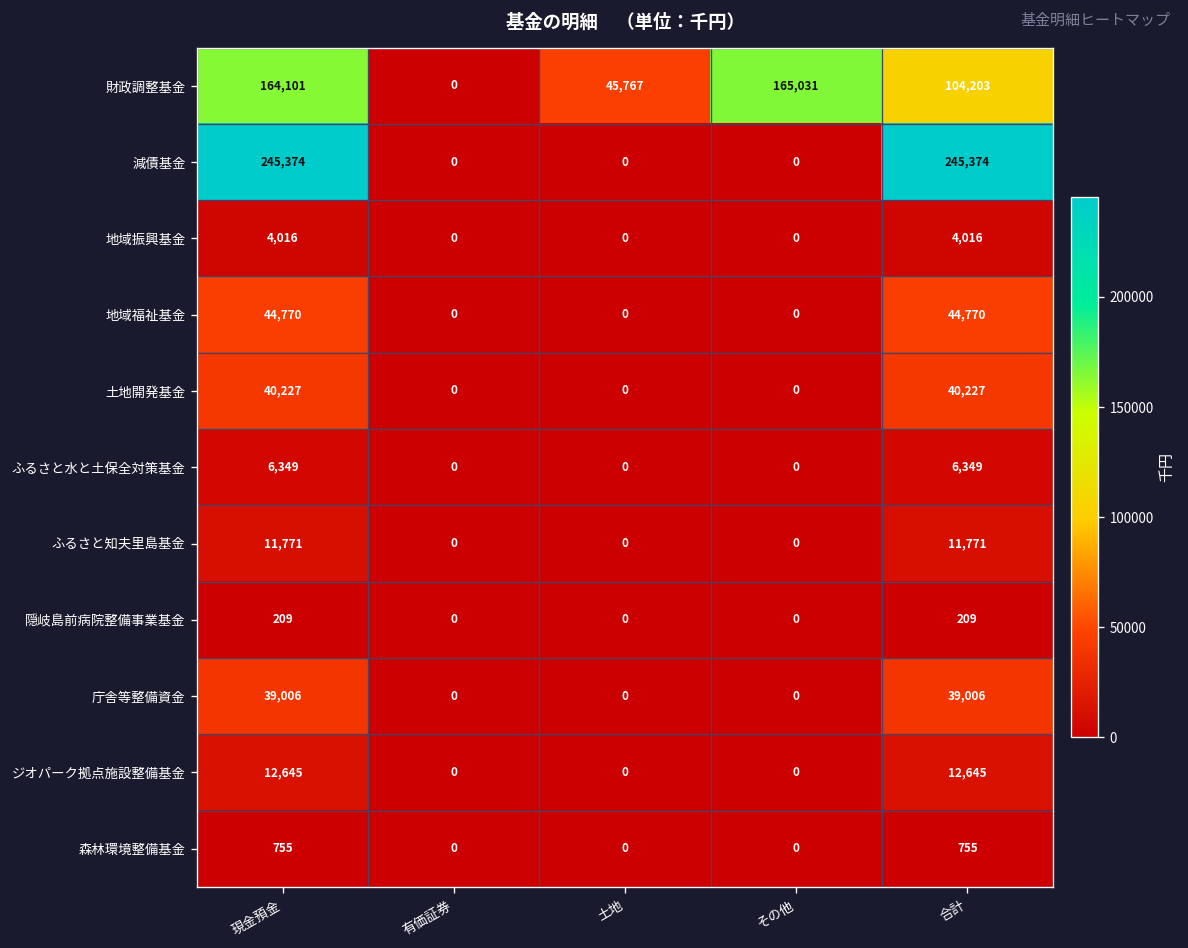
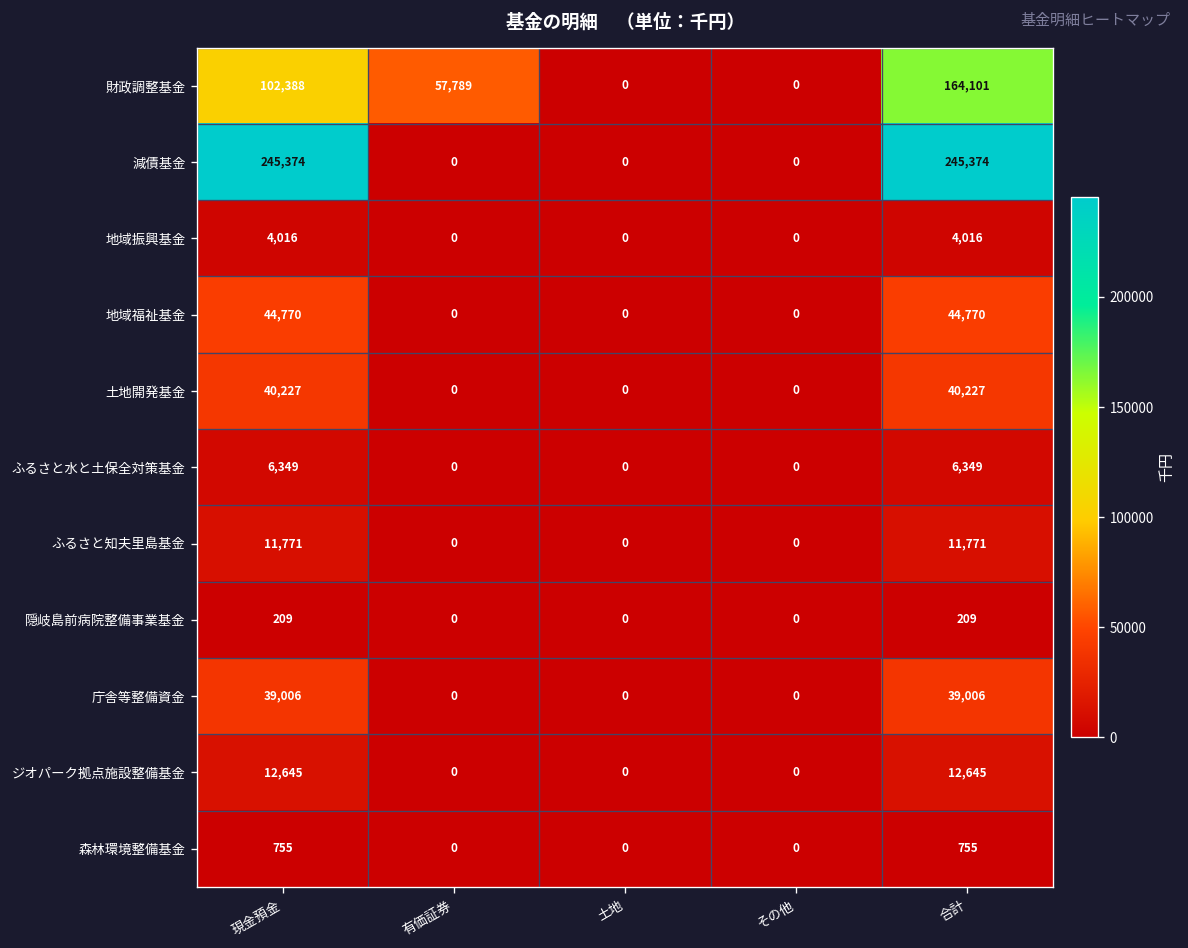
  {
    "財政調整基金": {
-     "現金預金": "164,101",
-     "有価証券": "0",
-     "土地": "45,767",
-     "その他": "165,031",
-     "合計": "104,203"
+     "現金預金": "102,388",
+     "有価証券": "57,789",
+     "土地": "0",
+     "その他": "0",
+     "合計": "164,101"
    },
    "減債基金": {
      "現金預金": "245,374",
      "有価証券": "0",
      "土地": "0",
      "その他": "0",
      "合計": "245,374"
    },
    "地域振興基金": {
      "現金預金": "4,016",
      "有価証券": "0",
      "土地": "0",
      "その他": "0",
      "合計": "4,016"
    },
    "地域福祉基金": {
      "現金預金": "44,770",
      "有価証券": "0",
      "土地": "0",
      "その他": "0",
      "合計": "44,770"
    },
    "土地開発基金": {
      "現金預金": "40,227",
      "有価証券": "0",
      "土地": "0",
      "その他": "0",
      "合計": "40,227"
    },
    "ふるさと水と土保全対策基金": {
      "現金預金": "6,349",
      "有価証券": "0",
      "土地": "0",
      "その他": "0",
      "合計": "6,349"
    },
    "ふるさと知夫里島基金": {
      "現金預金": "11,771",
      "有価証券": "0",
      "土地": "0",
      "その他": "0",
      "合計": "11,771"
    },
    "隠岐島前病院整備事業基金": {
      "現金預金": "209",
      "有価証券": "0",
      "土地": "0",
      "その他": "0",
      "合計": "209"
    },
    "庁舎等整備資金": {
      "現金預金": "39,006",
      "有価証券": "0",
      "土地": "0",
      "その他": "0",
      "合計": "39,006"
    },
    "ジオパーク拠点施設整備基金": {
      "現金預金": "12,645",
      "有価証券": "0",
      "土地": "0",
      "その他": "0",
      "合計": "12,645"
    },
    "森林環境整備基金": {
      "現金預金": "755",
      "有価証券": "0",
      "土地": "0",
      "その他": "0",
      "合計": "755"
    }
  }
